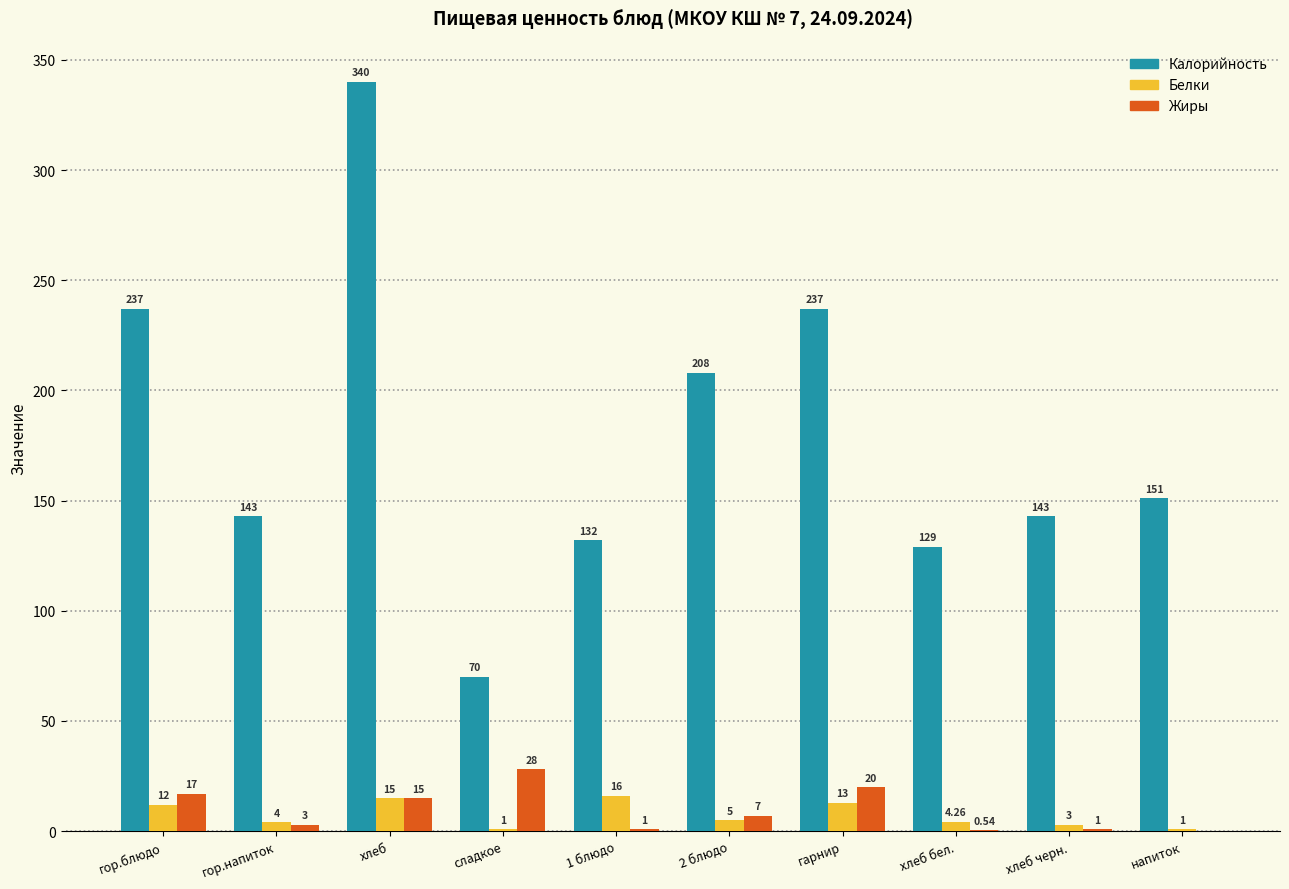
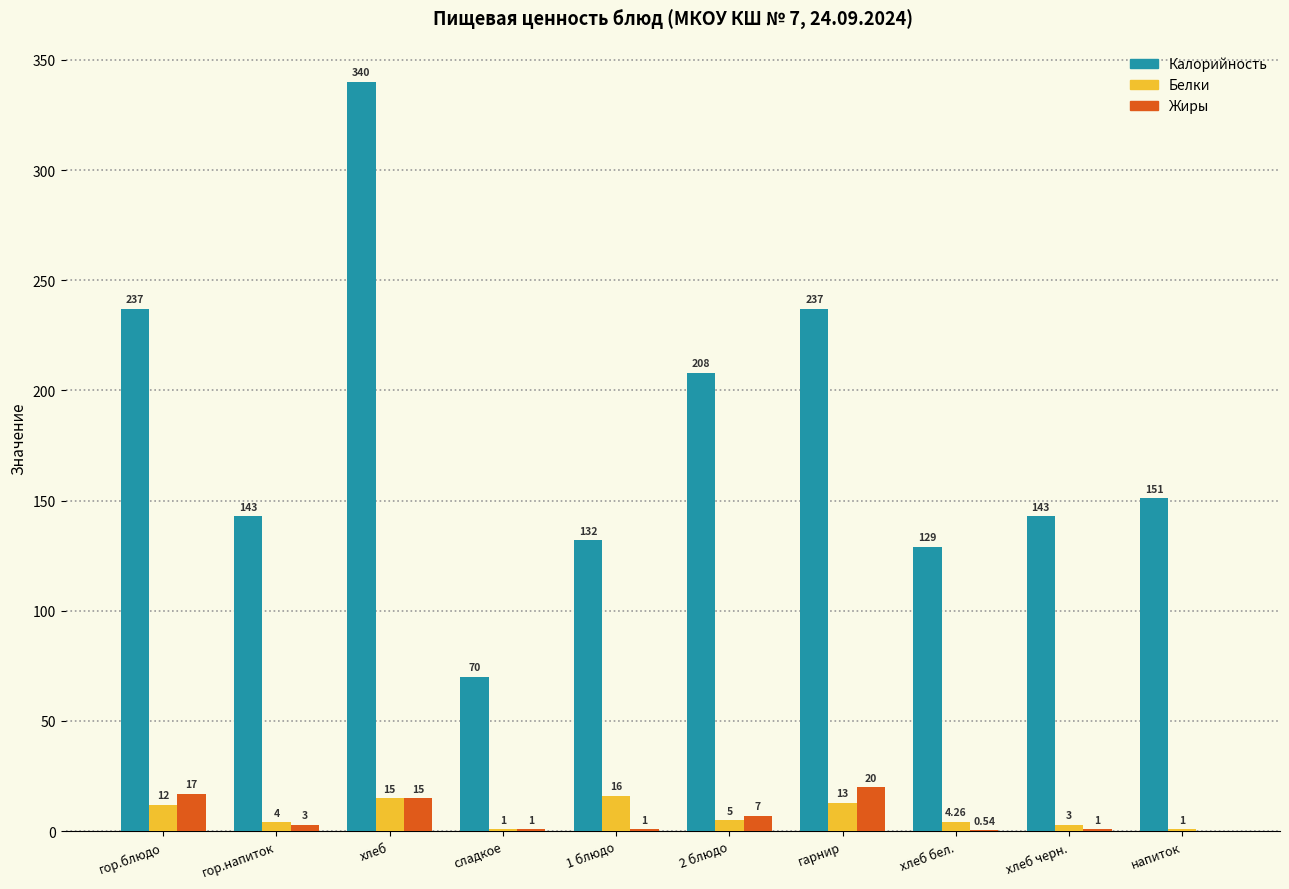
  {
    "Калорийность": {
      "гор.блюдо": 237,
      "гор.напиток": 143,
      "хлеб": 340,
      "сладкое": 70,
      "1 блюдо": 132,
      "2 блюдо": 208,
      "гарнир": 237,
      "хлеб бел.": 129,
      "хлеб черн.": 143,
      "напиток": 151
    },
    "Белки": {
      "гор.блюдо": 12,
      "гор.напиток": 4,
      "хлеб": 15,
      "сладкое": 1,
      "1 блюдо": 16,
      "2 блюдо": 5,
      "гарнир": 13,
      "хлеб бел.": 4.26,
      "хлеб черн.": 3,
      "напиток": 1
    },
    "Жиры": {
      "гор.блюдо": 17,
      "гор.напиток": 3,
      "хлеб": 15,
-     "сладкое": 28,
+     "сладкое": 1,
      "1 блюдо": 1,
      "2 блюдо": 7,
      "гарнир": 20,
      "хлеб бел.": 0.54,
      "хлеб черн.": 1
    }
  }
